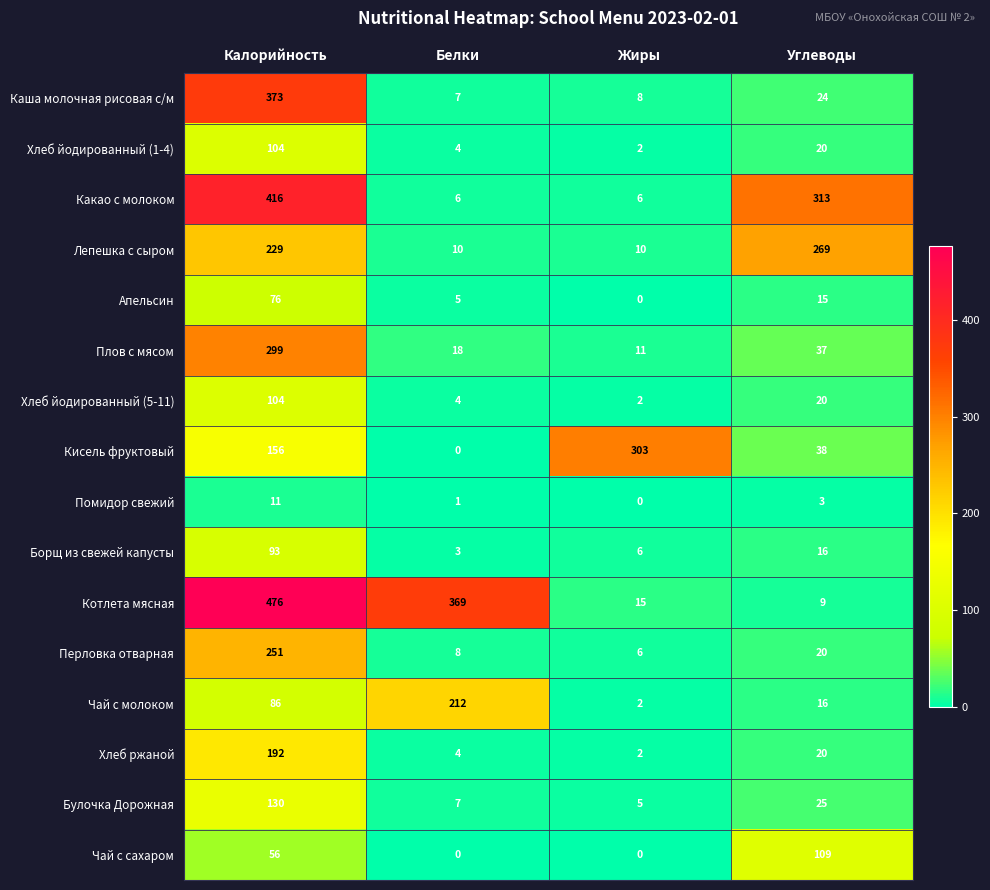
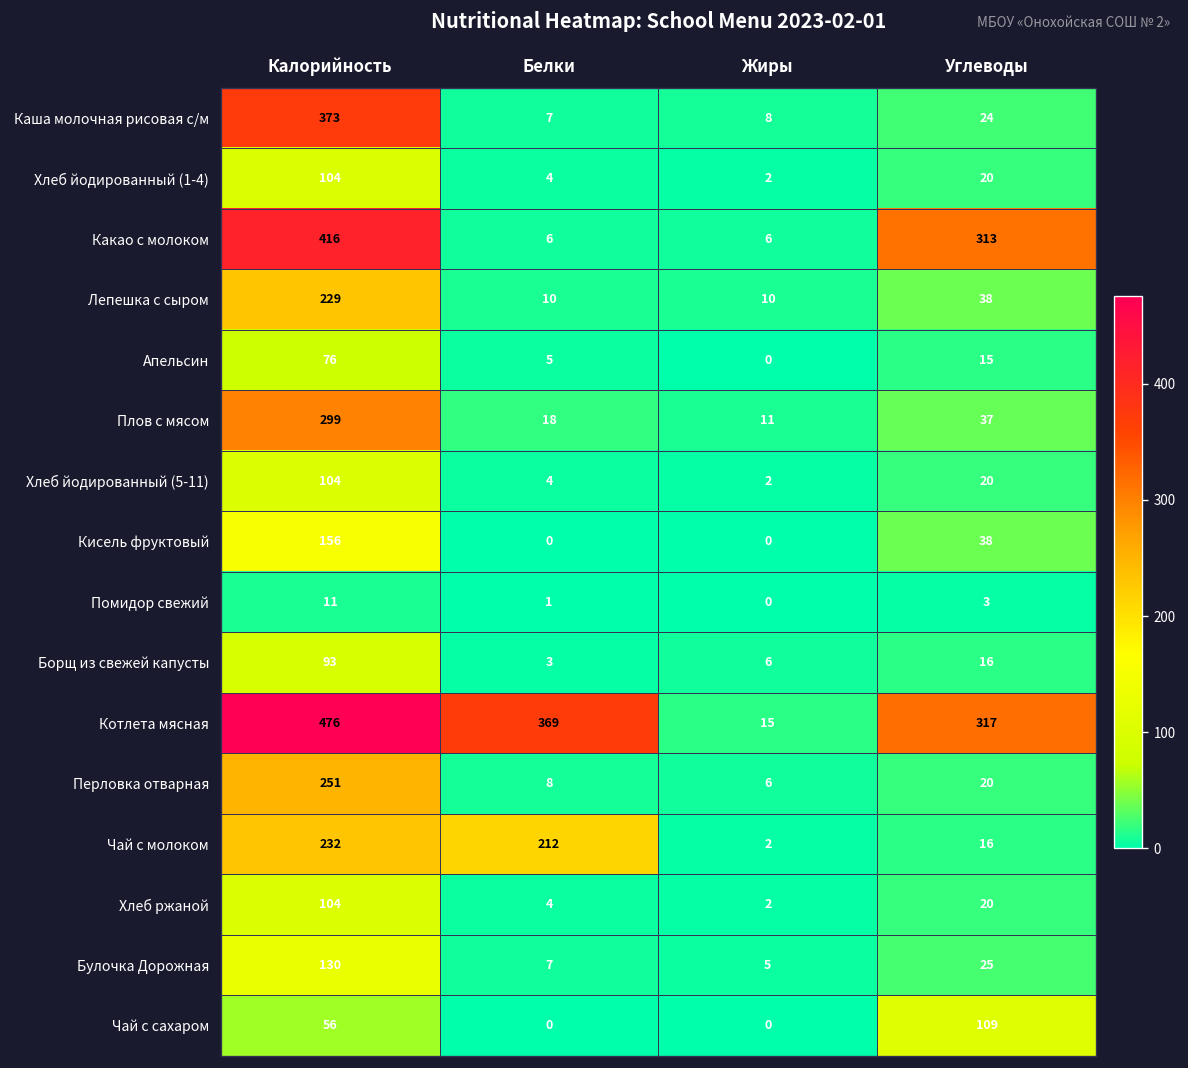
  {
    "Каша молочная рисовая с/м": {
      "Калорийность": 373,
      "Белки": 7,
      "Жиры": 8,
      "Углеводы": 24
    },
    "Хлеб йодированный (1-4)": {
      "Калорийность": 104,
      "Белки": 4,
      "Жиры": 2,
      "Углеводы": 20
    },
    "Какао с молоком": {
      "Калорийность": 416,
      "Белки": 6,
      "Жиры": 6,
      "Углеводы": 313
    },
    "Лепешка с сыром": {
      "Калорийность": 229,
      "Белки": 10,
      "Жиры": 10,
-     "Углеводы": 269
+     "Углеводы": 38
    },
    "Апельсин": {
      "Калорийность": 76,
      "Белки": 5,
      "Жиры": 0,
      "Углеводы": 15
    },
    "Плов с мясом": {
      "Калорийность": 299,
      "Белки": 18,
      "Жиры": 11,
      "Углеводы": 37
    },
    "Хлеб йодированный (5-11)": {
      "Калорийность": 104,
      "Белки": 4,
      "Жиры": 2,
      "Углеводы": 20
    },
    "Кисель фруктовый": {
      "Калорийность": 156,
      "Белки": 0,
-     "Жиры": 303,
+     "Жиры": 0,
      "Углеводы": 38
    },
    "Помидор свежий": {
      "Калорийность": 11,
      "Белки": 1,
      "Жиры": 0,
      "Углеводы": 3
    },
    "Борщ из свежей капусты": {
      "Калорийность": 93,
      "Белки": 3,
      "Жиры": 6,
      "Углеводы": 16
    },
    "Котлета мясная": {
      "Калорийность": 476,
      "Белки": 369,
      "Жиры": 15,
-     "Углеводы": 9
+     "Углеводы": 317
    },
    "Перловка отварная": {
      "Калорийность": 251,
      "Белки": 8,
      "Жиры": 6,
      "Углеводы": 20
    },
    "Чай с молоком": {
-     "Калорийность": 86,
+     "Калорийность": 232,
      "Белки": 212,
      "Жиры": 2,
      "Углеводы": 16
    },
    "Хлеб ржаной": {
-     "Калорийность": 192,
+     "Калорийность": 104,
      "Белки": 4,
      "Жиры": 2,
      "Углеводы": 20
    },
    "Булочка Дорожная": {
      "Калорийность": 130,
      "Белки": 7,
      "Жиры": 5,
      "Углеводы": 25
    },
    "Чай с сахаром": {
      "Калорийность": 56,
      "Белки": 0,
      "Жиры": 0,
      "Углеводы": 109
    }
  }
